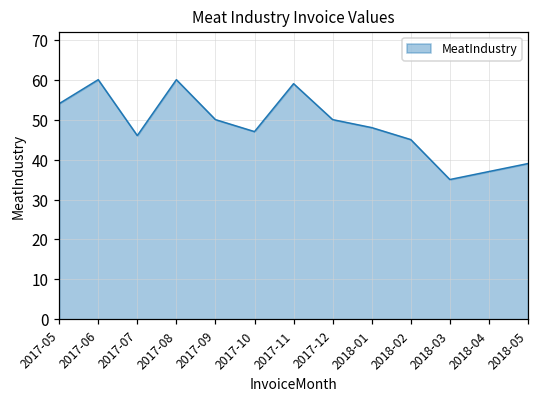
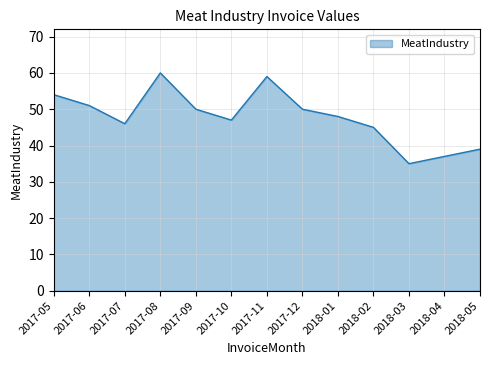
  {
    "2017-05": 54,
-   "2017-06": 60,
+   "2017-06": 51,
    "2017-07": 46,
    "2017-08": 60,
    "2017-09": 50,
    "2017-10": 47,
    "2017-11": 59,
    "2017-12": 50,
    "2018-01": 48,
    "2018-02": 45,
    "2018-03": 35,
    "2018-04": 37,
    "2018-05": 39
  }
